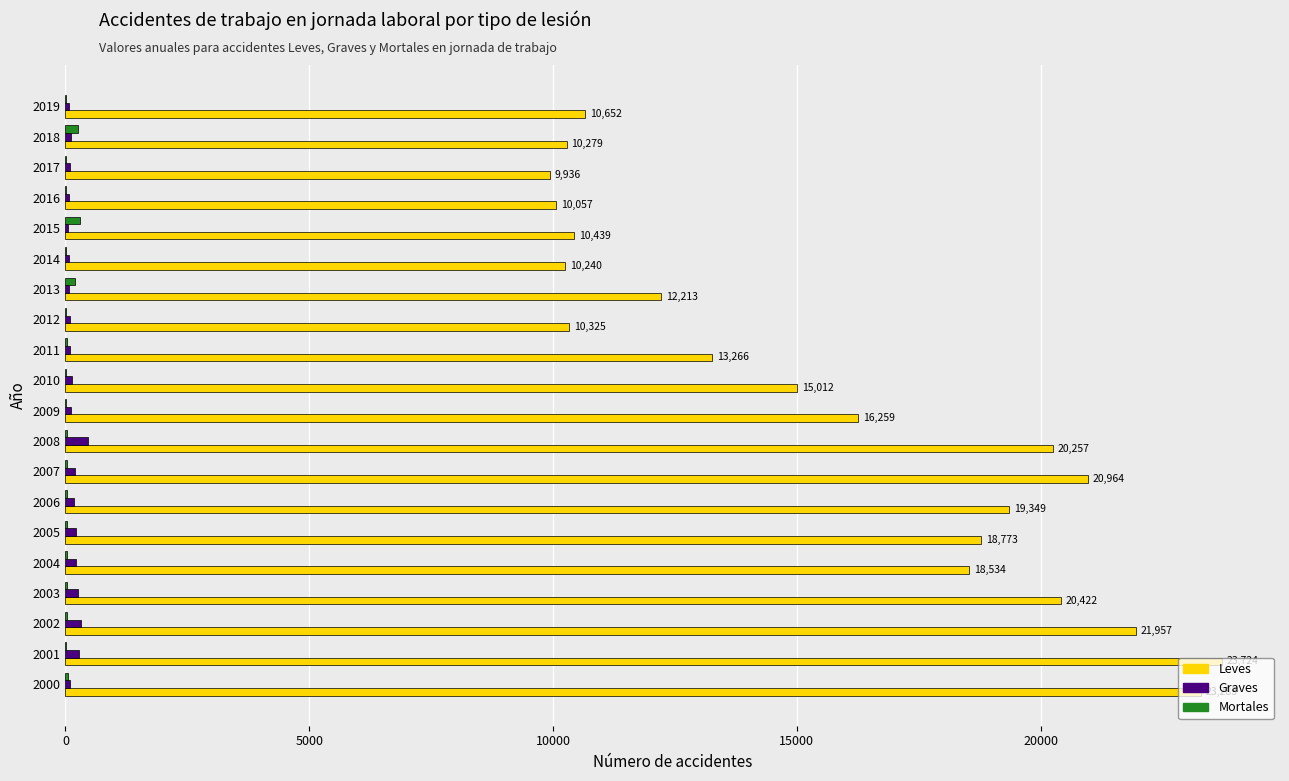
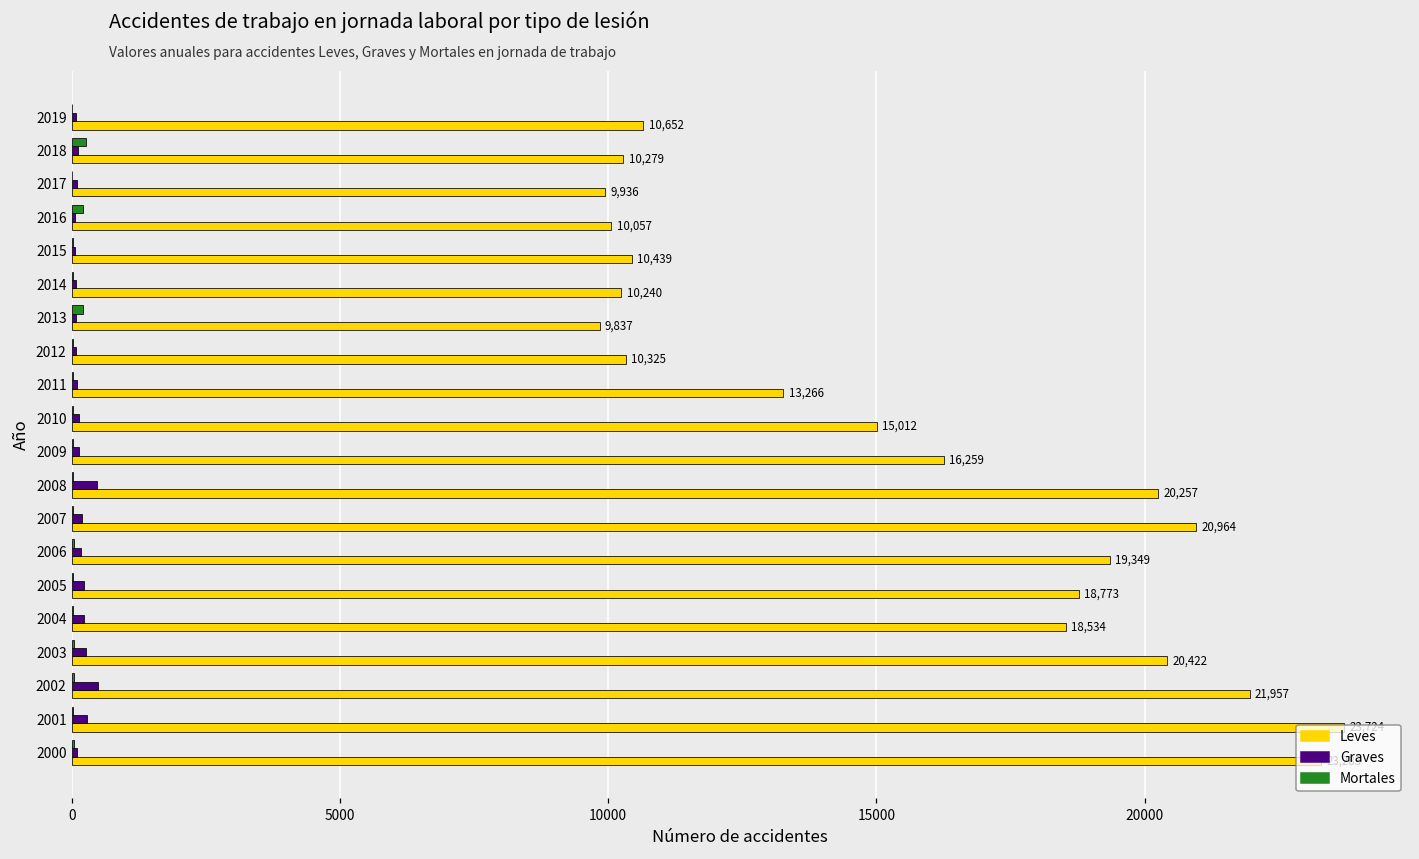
  {
    "Leves": {
      "2019": "10,652",
      "2018": "10,279",
      "2017": "9,936",
      "2016": "10,057",
      "2015": "10,439",
      "2014": "10,240",
-     "2013": "12,213",
+     "2013": "9,837",
      "2012": "10,325",
      "2011": "13,266",
      "2010": "15,012",
      "2009": "16,259",
      "2008": "20,257",
      "2007": "20,964",
      "2006": "19,349",
      "2005": "18,773",
      "2004": "18,534",
      "2003": "20,422",
      "2002": "21,957"
    },
    "Graves": {
      "2019": "100",
      "2018": "100",
      "2017": "100",
      "2016": "100",
      "2015": "100",
      "2014": "100",
      "2013": "100",
      "2012": "100",
      "2011": "100",
      "2010": "100",
      "2009": "100",
      "2008": "500",
      "2007": "200",
      "2006": "200",
      "2005": "200",
      "2004": "200",
      "2003": "300",
-     "2002": "300",
+     "2002": "500",
      "2001": "300",
      "2000": "100"
    },
    "Mortales": {
      "2018": "300",
-     "2016": "0",
-     "2015": "300",
+     "2016": "200",
+     "2015": "0",
      "2013": "200"
    }
  }
